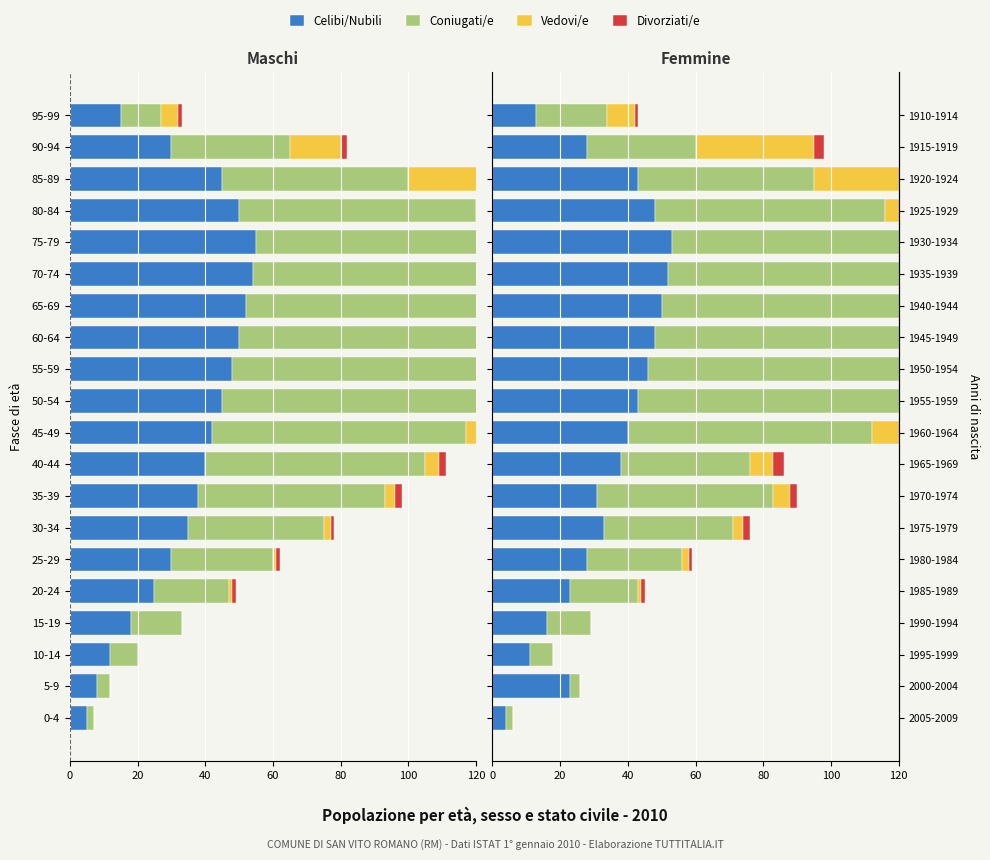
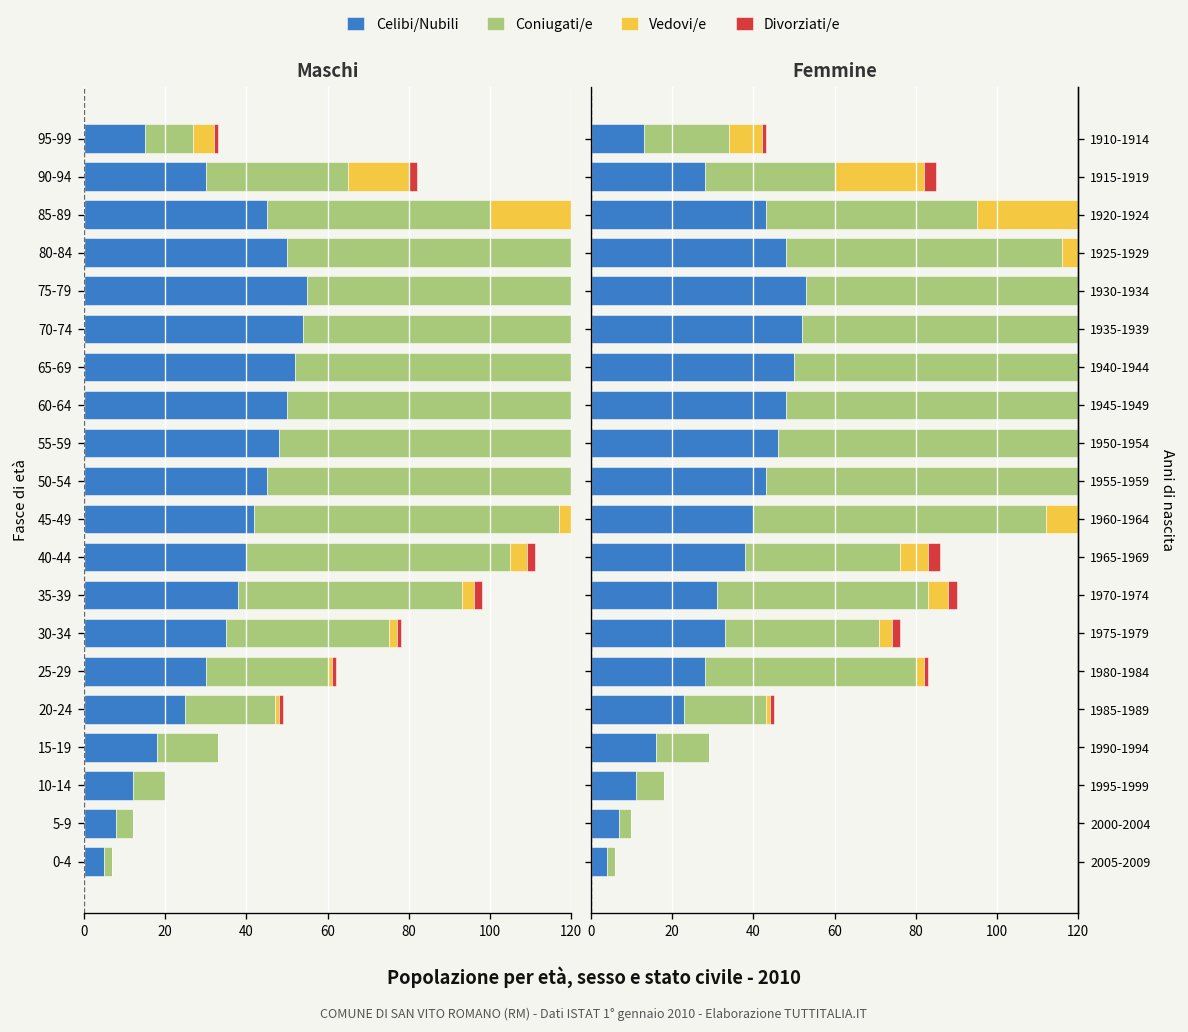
  {
    "Femmine": {
      "Celibi/Nubili": {
        "1910-1914": 13,
        "1915-1919": 28,
        "1920-1924": 43,
        "1925-1929": 48,
        "1930-1934": 53,
        "1935-1939": 52,
        "1940-1944": 50,
        "1945-1949": 48,
        "1950-1954": 46,
        "1955-1959": 43,
        "1960-1964": 40,
        "1965-1969": 38,
        "1970-1974": 31,
        "1975-1979": 33,
        "1980-1984": 28,
        "1985-1989": 23,
        "1990-1994": 16,
        "1995-1999": 11,
-       "2000-2004": 23,
+       "2000-2004": 7,
        "2005-2009": 4
      },
      "Coniugati/e": {
        "1910-1914": 21,
        "1915-1919": 32,
        "1920-1924": 52,
        "1925-1929": 68,
        "1960-1964": 72,
        "1965-1969": 38,
        "1970-1974": 52,
        "1975-1979": 38,
-       "1980-1984": 28,
+       "1980-1984": 52,
        "1985-1989": 20,
        "1990-1994": 13,
        "1995-1999": 7,
        "2000-2004": 3,
        "2005-2009": 2
      },
      "Vedovi/e": {
        "1910-1914": 8,
-       "1915-1919": 35,
+       "1915-1919": 22,
        "1965-1969": 7,
        "1970-1974": 5,
        "1975-1979": 3,
        "1980-1984": 2,
        "1985-1989": 1,
        "1990-1994": 0,
        "1995-1999": 0,
        "2000-2004": 0,
        "2005-2009": 0
      },
      "Divorziati/e": {
        "1910-1914": 1,
        "1915-1919": 3,
        "1965-1969": 3,
        "1970-1974": 2,
        "1975-1979": 2,
        "1980-1984": 1,
        "1985-1989": 1,
        "1990-1994": 0,
        "1995-1999": 0,
        "2000-2004": 0,
        "2005-2009": 0
      }
    }
  }
